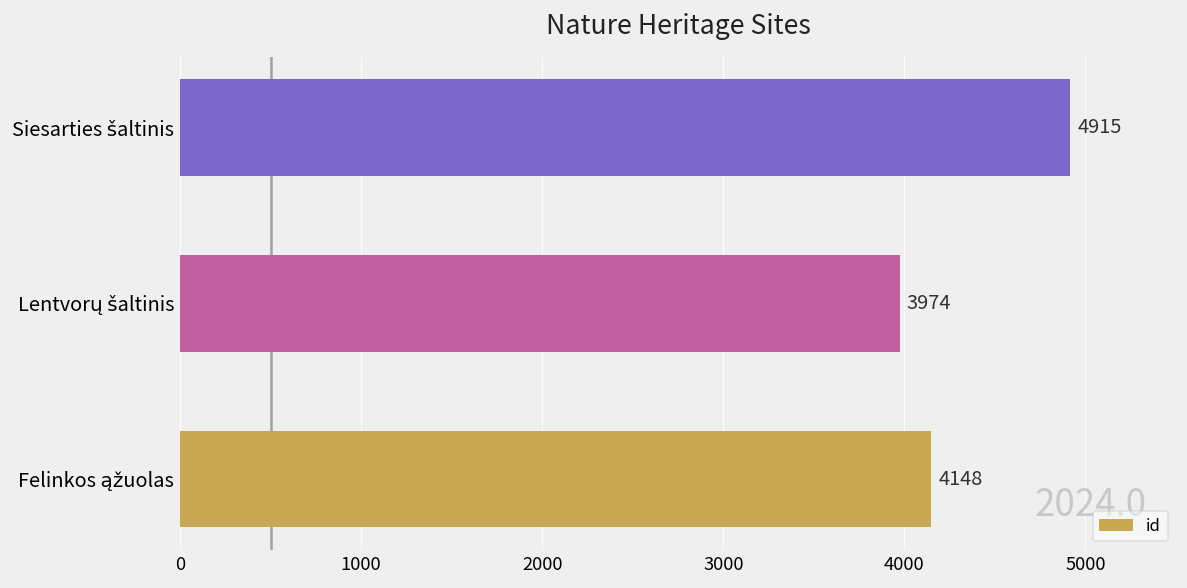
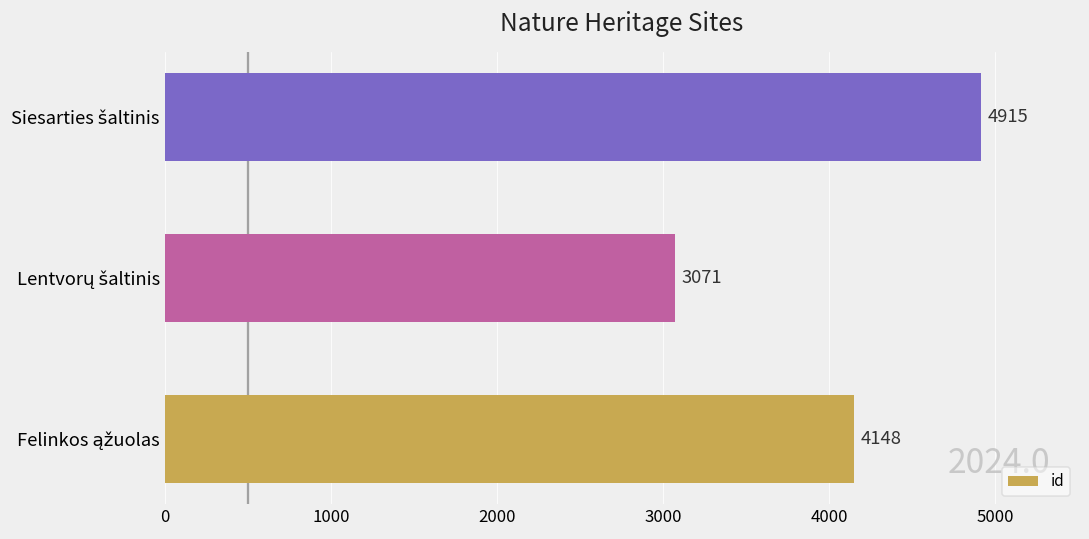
  {
    "Siesarties šaltinis": 4915,
-   "Lentvorų šaltinis": 3974,
+   "Lentvorų šaltinis": 3071,
    "Felinkos ąžuolas": 4148
  }
